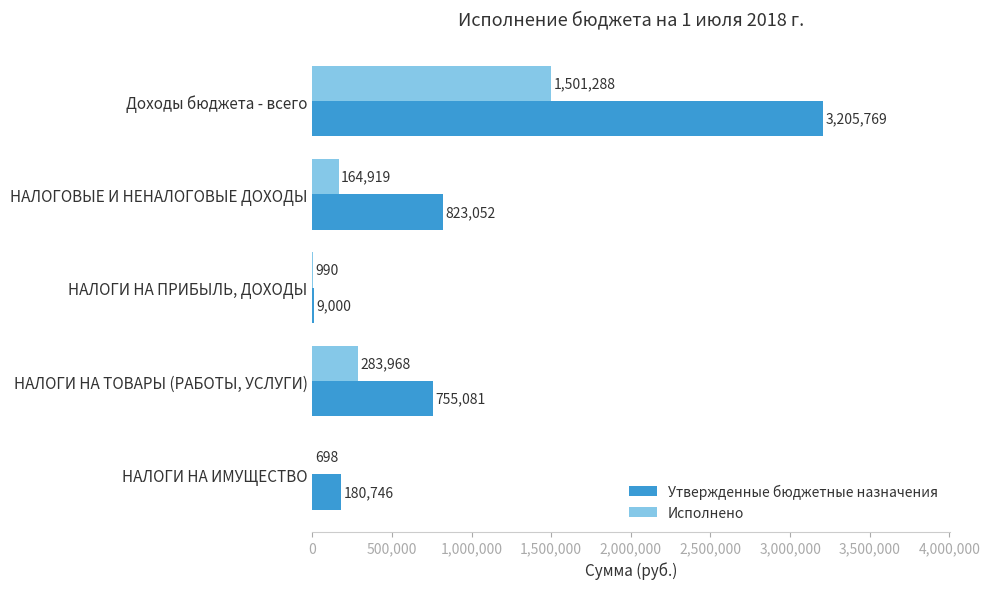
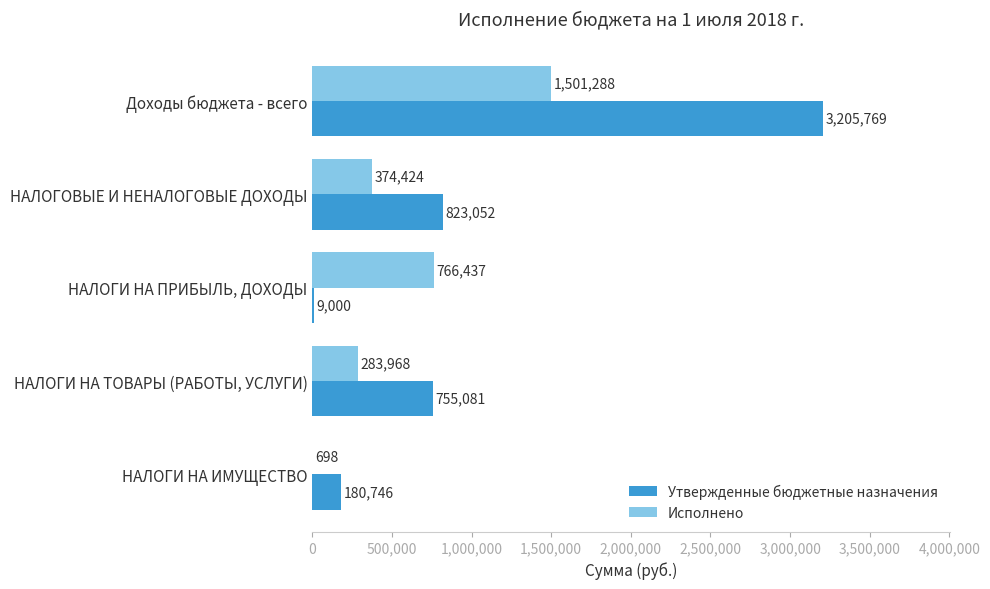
  {
    "Утвержденные бюджетные назначения": {
      "Доходы бюджета - всего": "3,205,769",
      "НАЛОГОВЫЕ И НЕНАЛОГОВЫЕ ДОХОДЫ": "823,052",
      "НАЛОГИ НА ПРИБЫЛЬ, ДОХОДЫ": "9,000",
      "НАЛОГИ НА ТОВАРЫ (РАБОТЫ, УСЛУГИ)": "755,081",
      "НАЛОГИ НА ИМУЩЕСТВО": "180,746"
    },
    "Исполнено": {
      "Доходы бюджета - всего": "1,501,288",
-     "НАЛОГОВЫЕ И НЕНАЛОГОВЫЕ ДОХОДЫ": "164,919",
-     "НАЛОГИ НА ПРИБЫЛЬ, ДОХОДЫ": "990",
+     "НАЛОГОВЫЕ И НЕНАЛОГОВЫЕ ДОХОДЫ": "374,424",
+     "НАЛОГИ НА ПРИБЫЛЬ, ДОХОДЫ": "766,437",
      "НАЛОГИ НА ТОВАРЫ (РАБОТЫ, УСЛУГИ)": "283,968",
      "НАЛОГИ НА ИМУЩЕСТВО": "698"
    }
  }
